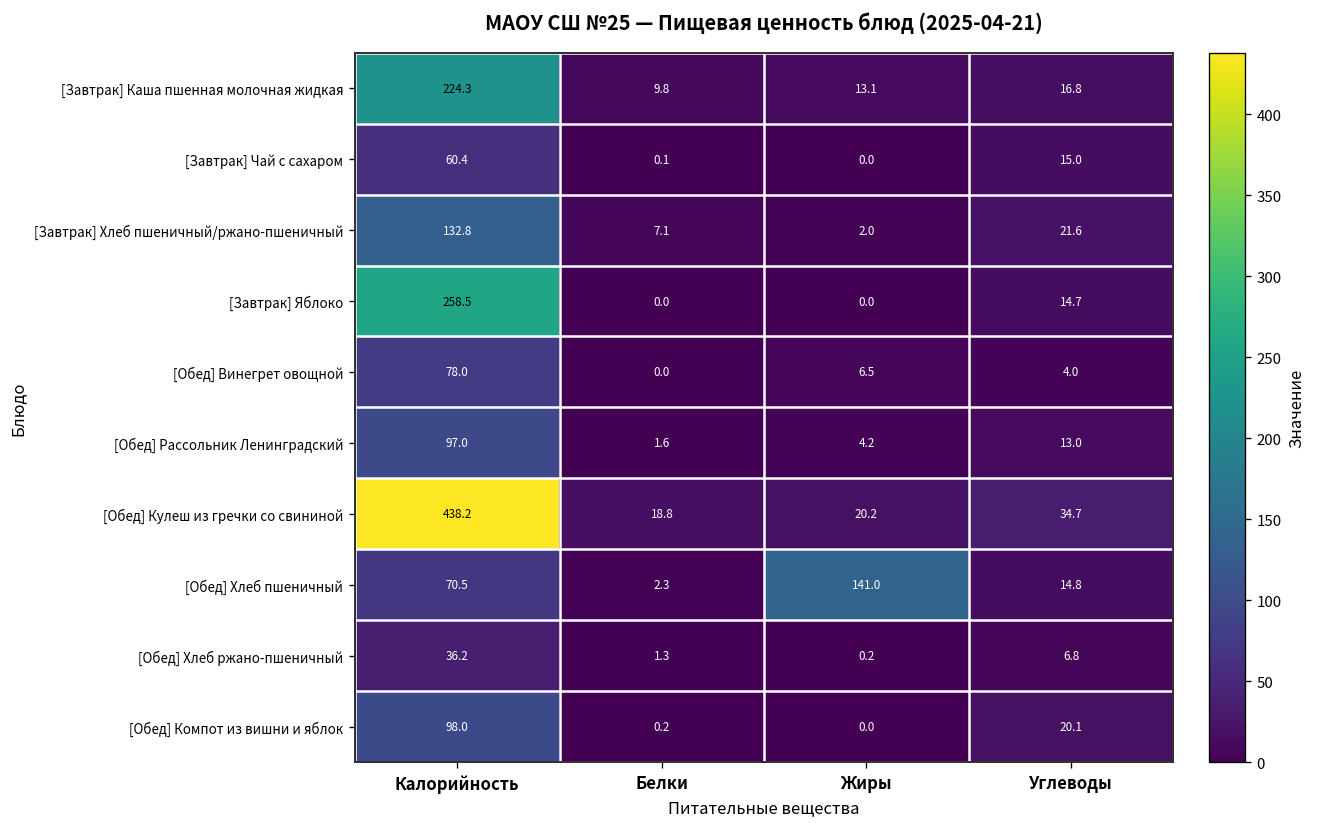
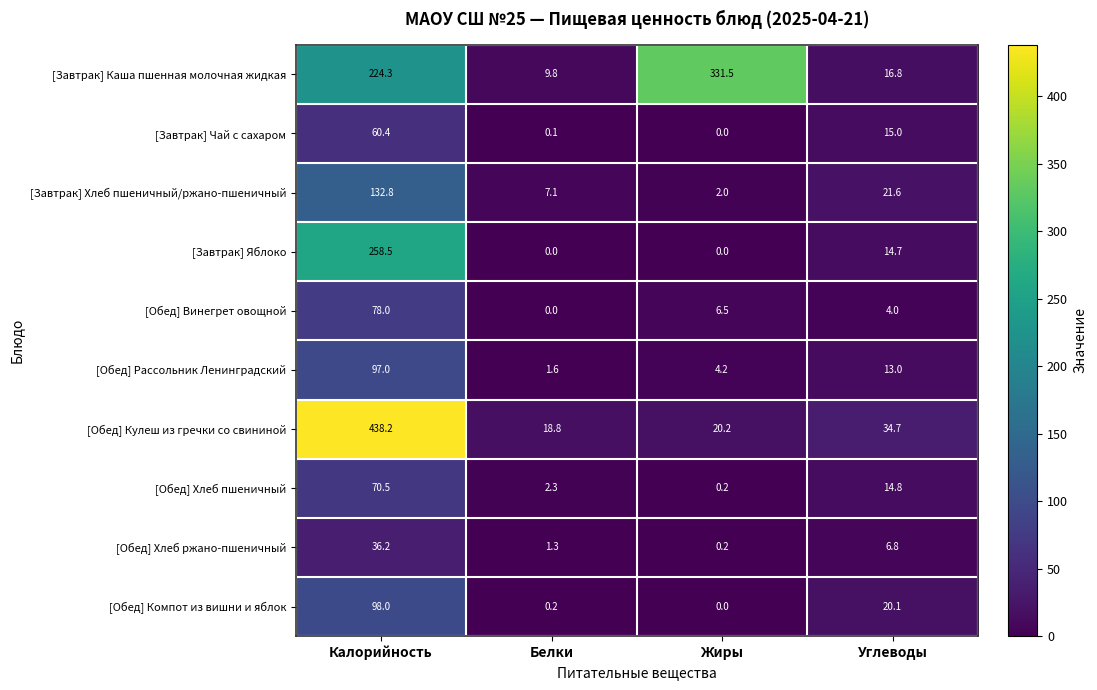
  {
    "[Завтрак] Каша пшенная молочная жидкая": {
      "Калорийность": 224.3,
      "Белки": 9.8,
-     "Жиры": 13.1,
+     "Жиры": 331.5,
      "Углеводы": 16.8
    },
    "[Завтрак] Чай с сахаром": {
      "Калорийность": 60.4,
      "Белки": 0.1,
      "Жиры": 0.0,
      "Углеводы": 15.0
    },
    "[Завтрак] Хлеб пшеничный/ржано-пшеничный": {
      "Калорийность": 132.8,
      "Белки": 7.1,
      "Жиры": 2.0,
      "Углеводы": 21.6
    },
    "[Завтрак] Яблоко": {
      "Калорийность": 258.5,
      "Белки": 0.0,
      "Жиры": 0.0,
      "Углеводы": 14.7
    },
    "[Обед] Винегрет овощной": {
      "Калорийность": 78.0,
      "Белки": 0.0,
      "Жиры": 6.5,
      "Углеводы": 4.0
    },
    "[Обед] Рассольник Ленинградский": {
      "Калорийность": 97.0,
      "Белки": 1.6,
      "Жиры": 4.2,
      "Углеводы": 13.0
    },
    "[Обед] Кулеш из гречки со свининой": {
      "Калорийность": 438.2,
      "Белки": 18.8,
      "Жиры": 20.2,
      "Углеводы": 34.7
    },
    "[Обед] Хлеб пшеничный": {
      "Калорийность": 70.5,
      "Белки": 2.3,
-     "Жиры": 141.0,
+     "Жиры": 0.2,
      "Углеводы": 14.8
    },
    "[Обед] Хлеб ржано-пшеничный": {
      "Калорийность": 36.2,
      "Белки": 1.3,
      "Жиры": 0.2,
      "Углеводы": 6.8
    },
    "[Обед] Компот из вишни и яблок": {
      "Калорийность": 98.0,
      "Белки": 0.2,
      "Жиры": 0.0,
      "Углеводы": 20.1
    }
  }
